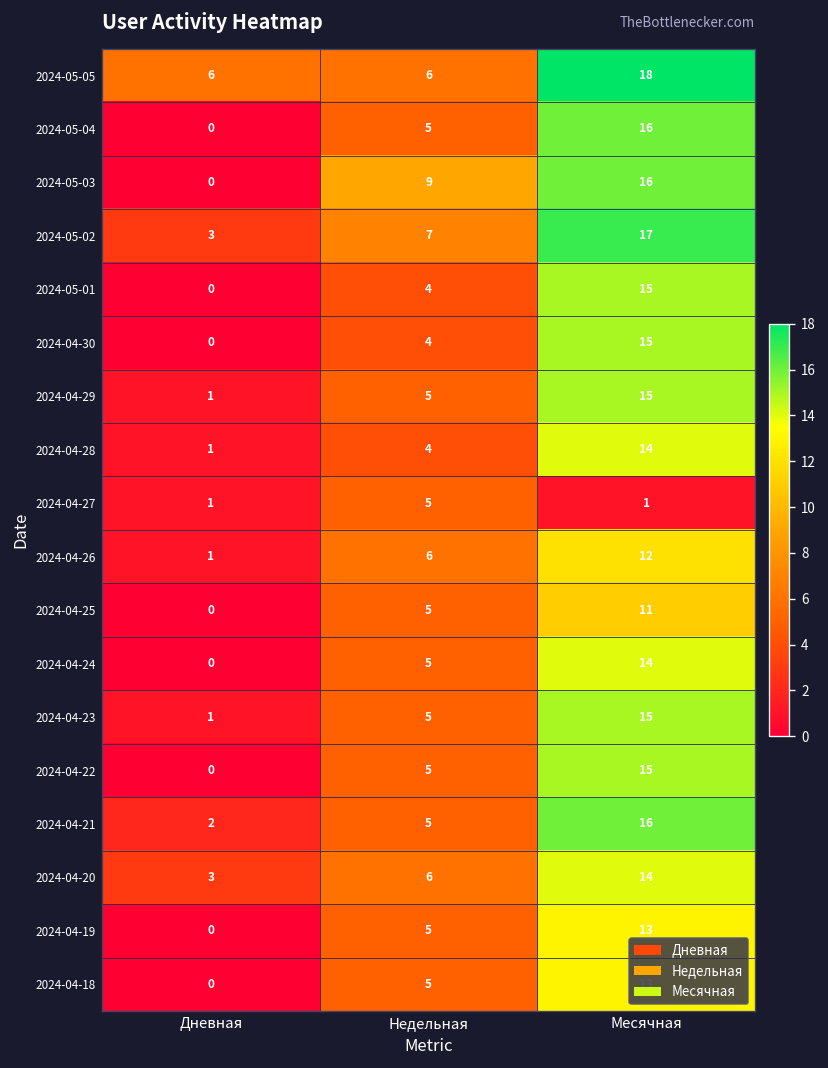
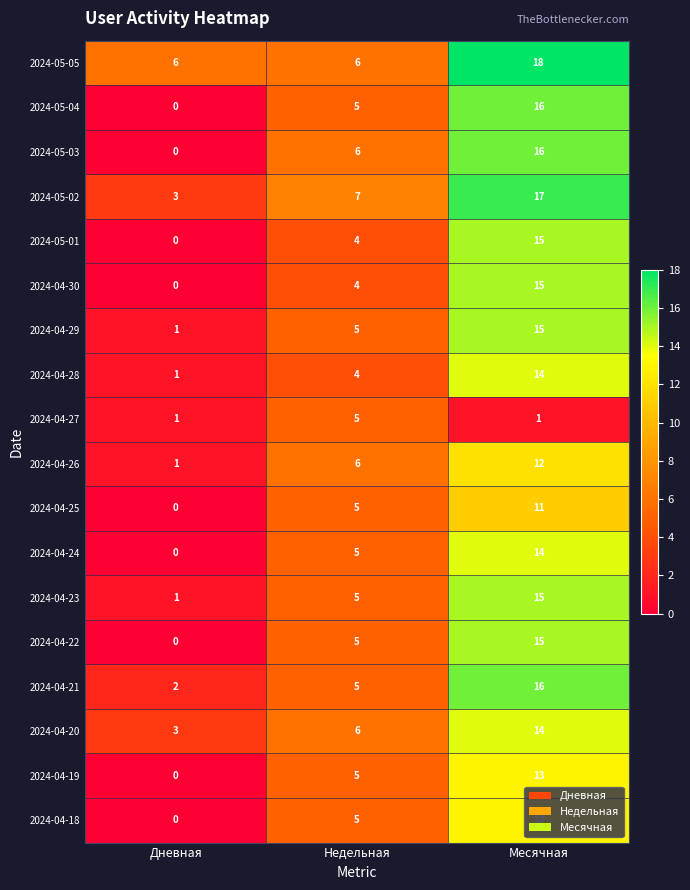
  {
    "2024-05-05": {
      "Дневная": 6,
      "Недельная": 6,
      "Месячная": 18
    },
    "2024-05-04": {
      "Дневная": 0,
      "Недельная": 5,
      "Месячная": 16
    },
    "2024-05-03": {
      "Дневная": 0,
-     "Недельная": 9,
+     "Недельная": 6,
      "Месячная": 16
    },
    "2024-05-02": {
      "Дневная": 3,
      "Недельная": 7,
      "Месячная": 17
    },
    "2024-05-01": {
      "Дневная": 0,
      "Недельная": 4,
      "Месячная": 15
    },
    "2024-04-30": {
      "Дневная": 0,
      "Недельная": 4,
      "Месячная": 15
    },
    "2024-04-29": {
      "Дневная": 1,
      "Недельная": 5,
      "Месячная": 15
    },
    "2024-04-28": {
      "Дневная": 1,
      "Недельная": 4,
      "Месячная": 14
    },
    "2024-04-27": {
      "Дневная": 1,
      "Недельная": 5,
      "Месячная": 1
    },
    "2024-04-26": {
      "Дневная": 1,
      "Недельная": 6,
      "Месячная": 12
    },
    "2024-04-25": {
      "Дневная": 0,
      "Недельная": 5,
      "Месячная": 11
    },
    "2024-04-24": {
      "Дневная": 0,
      "Недельная": 5,
      "Месячная": 14
    },
    "2024-04-23": {
      "Дневная": 1,
      "Недельная": 5,
      "Месячная": 15
    },
    "2024-04-22": {
      "Дневная": 0,
      "Недельная": 5,
      "Месячная": 15
    },
    "2024-04-21": {
      "Дневная": 2,
      "Недельная": 5,
      "Месячная": 16
    },
    "2024-04-20": {
      "Дневная": 3,
      "Недельная": 6,
      "Месячная": 14
    },
    "2024-04-19": {
      "Дневная": 0,
      "Недельная": 5,
      "Месячная": 13
    },
    "2024-04-18": {
      "Дневная": 0,
      "Недельная": 5
    }
  }
